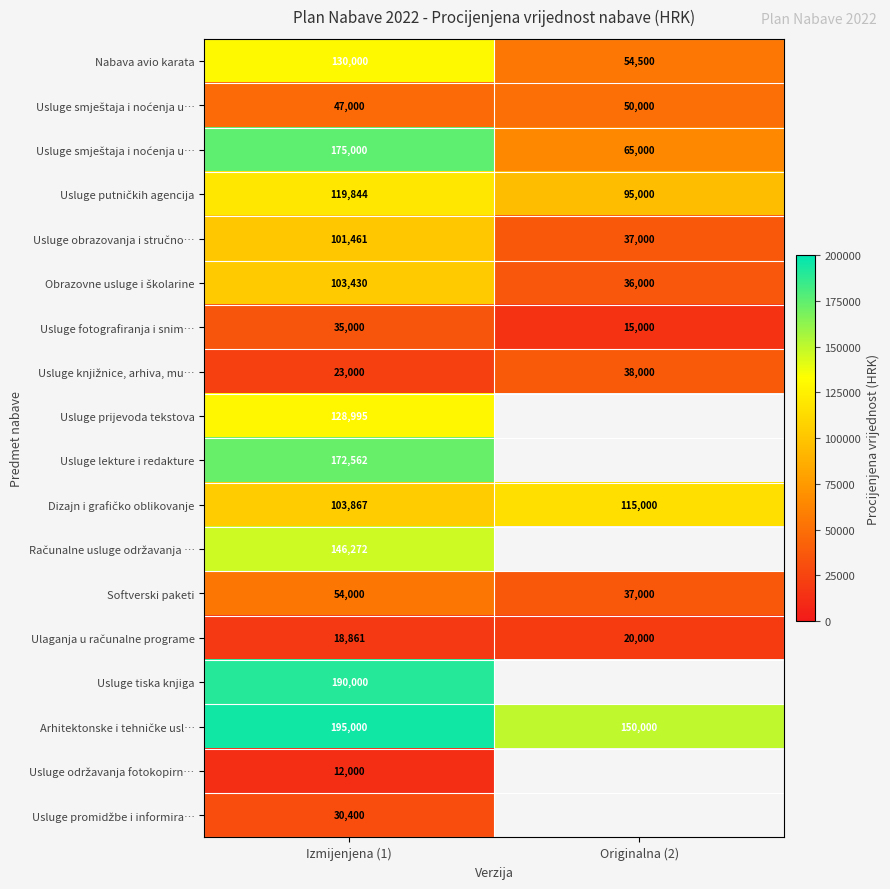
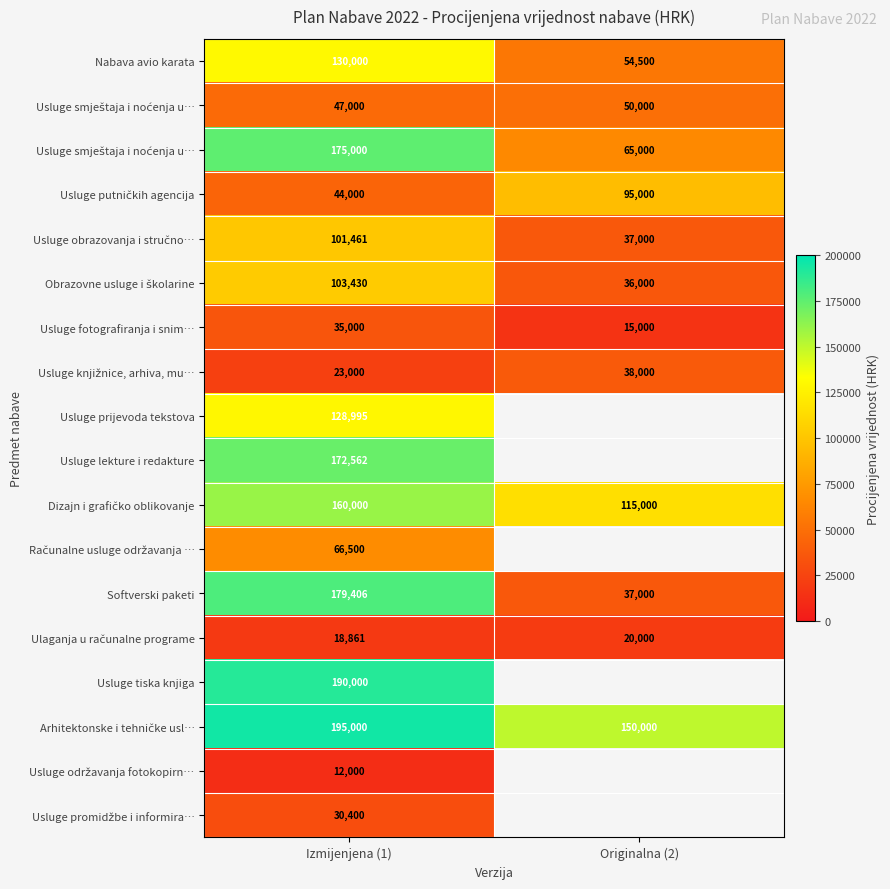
  {
    "Nabava avio karata": {
      "Izmijenjena (1)": "130,000",
      "Originalna (2)": "54,500"
    },
    "Usluge putničkih agencija": {
-     "Izmijenjena (1)": "119,844",
+     "Izmijenjena (1)": "44,000",
      "Originalna (2)": "95,000"
    },
    "Usluge obrazovanja i stručno…": {
      "Izmijenjena (1)": "101,461",
      "Originalna (2)": "37,000"
    },
    "Obrazovne usluge i školarine": {
      "Izmijenjena (1)": "103,430",
      "Originalna (2)": "36,000"
    },
    "Usluge fotografiranja i snim…": {
      "Izmijenjena (1)": "35,000",
      "Originalna (2)": "15,000"
    },
    "Usluge knjižnice, arhiva, mu…": {
      "Izmijenjena (1)": "23,000",
      "Originalna (2)": "38,000"
    },
    "Usluge prijevoda tekstova": {
      "Izmijenjena (1)": "128,995"
    },
    "Usluge lekture i redakture": {
      "Izmijenjena (1)": "172,562"
    },
    "Dizajn i grafičko oblikovanje": {
-     "Izmijenjena (1)": "103,867",
+     "Izmijenjena (1)": "160,000",
      "Originalna (2)": "115,000"
    },
    "Računalne usluge održavanja …": {
-     "Izmijenjena (1)": "146,272"
+     "Izmijenjena (1)": "66,500"
    },
    "Softverski paketi": {
-     "Izmijenjena (1)": "54,000",
+     "Izmijenjena (1)": "179,406",
      "Originalna (2)": "37,000"
    },
    "Ulaganja u računalne programe": {
      "Izmijenjena (1)": "18,861",
      "Originalna (2)": "20,000"
    },
    "Usluge tiska knjiga": {
      "Izmijenjena (1)": "190,000"
    },
    "Arhitektonske i tehničke usl…": {
      "Izmijenjena (1)": "195,000",
      "Originalna (2)": "150,000"
    },
    "Usluge održavanja fotokopirn…": {
      "Izmijenjena (1)": "12,000"
    },
    "Usluge promidžbe i informira…": {
      "Izmijenjena (1)": "30,400"
    }
  }
